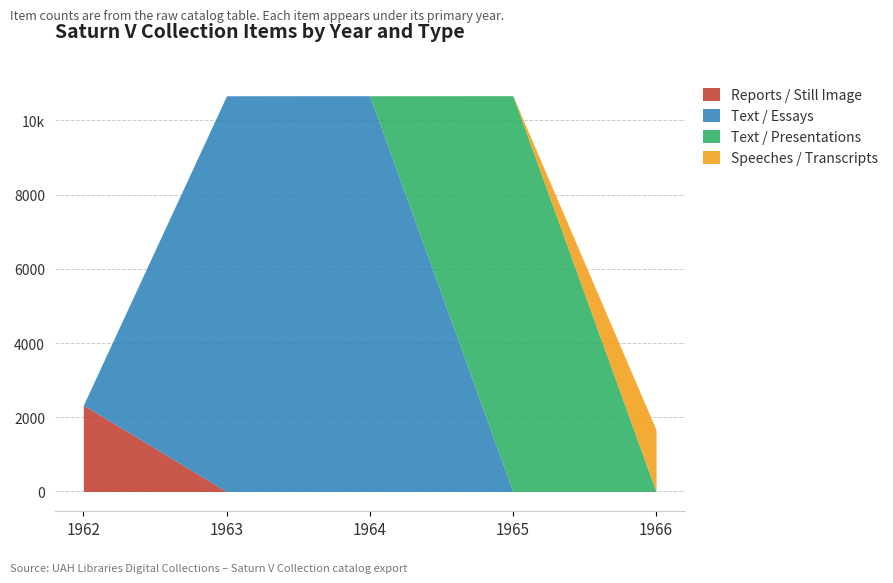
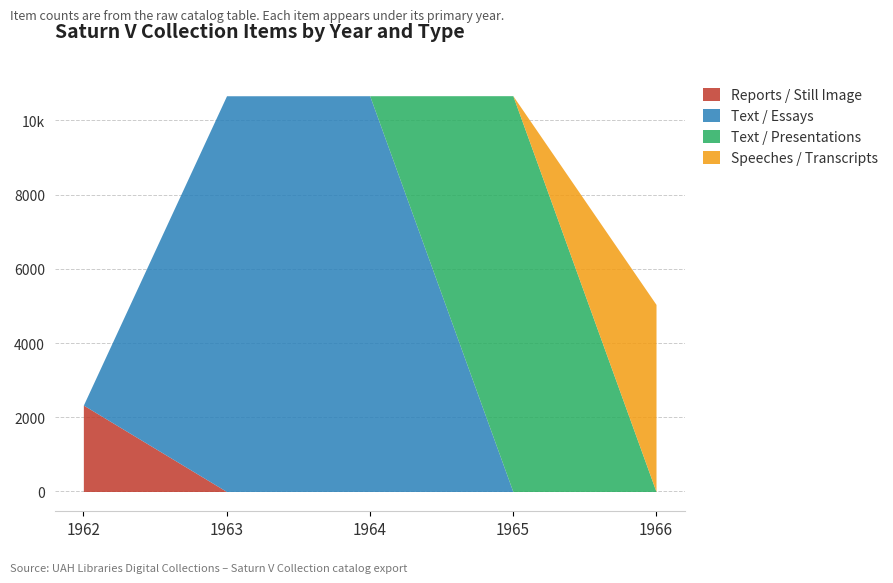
  {
    "Reports / Still Image": {
      "1963": 0,
      "1964": 0
    },
    "Speeches / Transcripts": {
-     "1966": 1700
+     "1966": 5000
    }
  }
